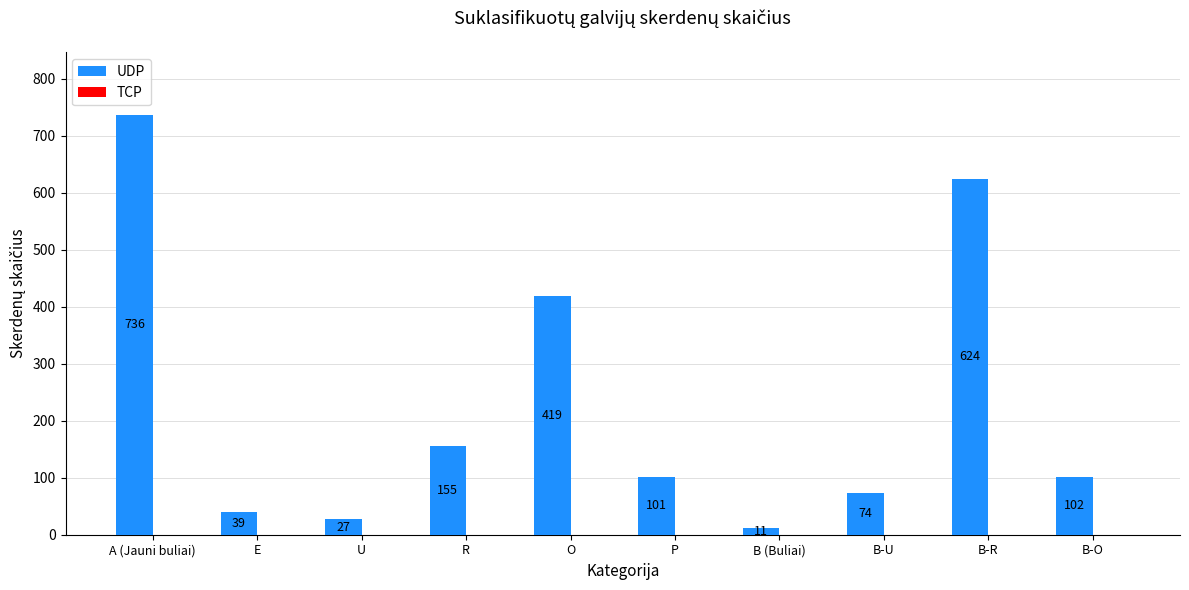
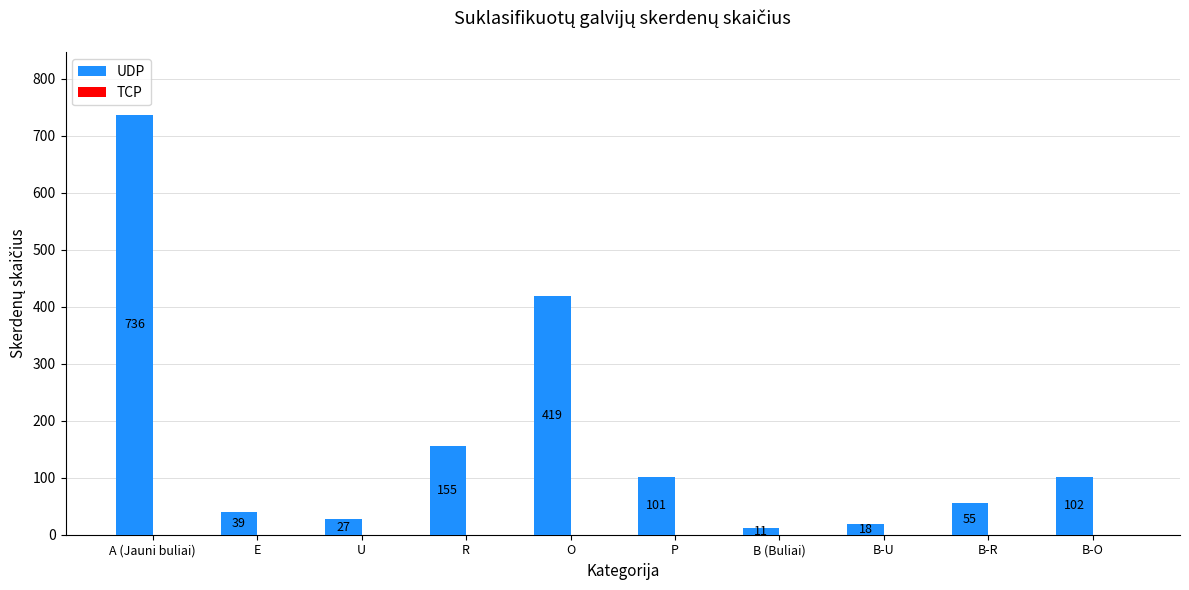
  {
    "UDP": {
      "A (Jauni buliai)": 736,
      "E": 39,
      "U": 27,
      "R": 155,
      "O": 419,
      "P": 101,
      "B (Buliai)": 11,
-     "B-U": 74,
-     "B-R": 624,
+     "B-U": 18,
+     "B-R": 55,
      "B-O": 102
    },
    "TCP": {
      "A (Jauni buliai)": 0,
      "E": 0,
      "U": 0,
      "R": 0,
      "O": 0,
      "P": 0,
      "B (Buliai)": 0,
      "B-U": 0,
      "B-R": 0,
      "B-O": 0
    }
  }
